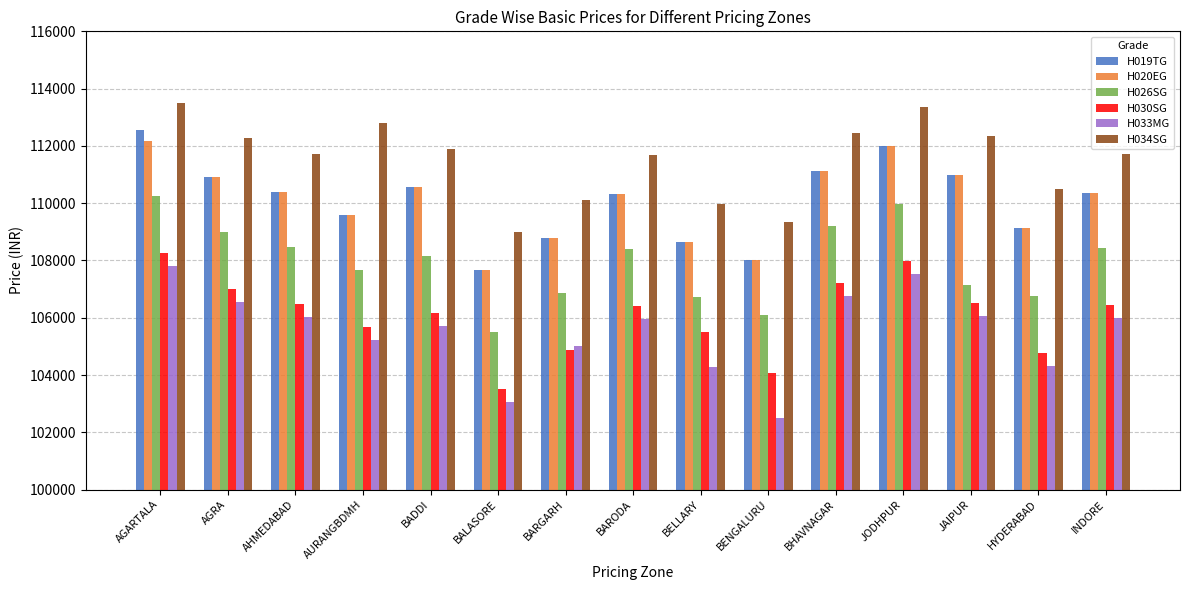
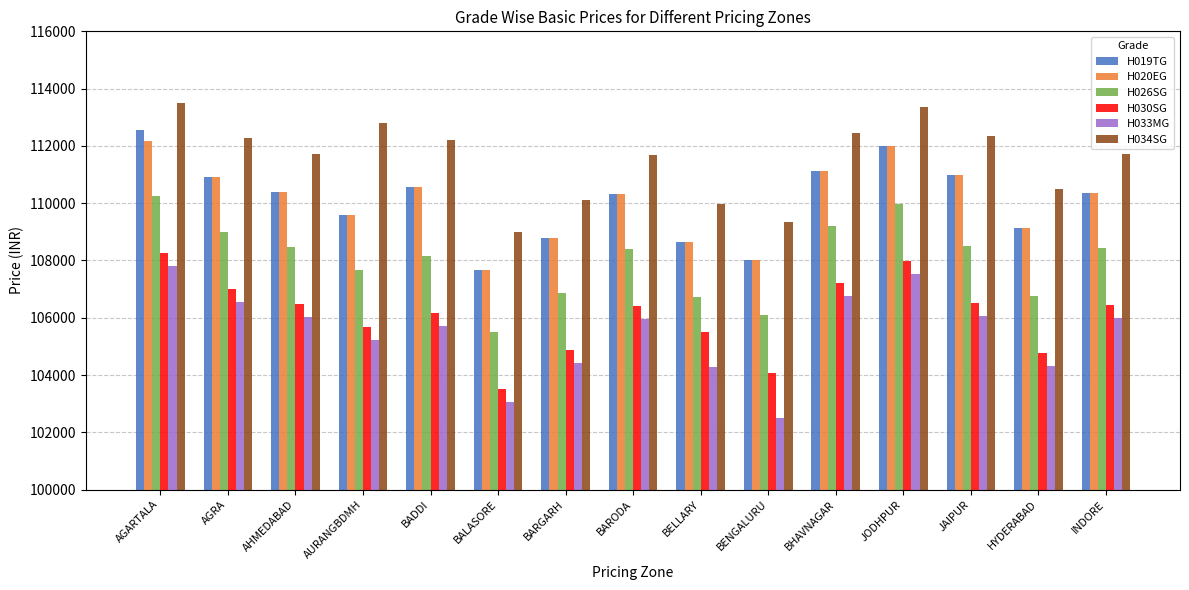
  {
    "H019TG": {
      "AGARTALA": 112600,
      "AGRA": 110900,
      "AHMEDABAD": 110400,
      "AURANGBDMH": 109600,
      "BADDI": 110600,
      "BALASORE": 107700,
      "BARGARH": 108800,
      "BARODA": 110300,
      "BELLARY": 108600,
      "BENGALURU": 108000,
      "BHAVNAGAR": 111100,
      "JODHPUR": 112000,
      "JAIPUR": 111000,
      "HYDERABAD": 109100,
      "INDORE": 110400
    },
    "H020EG": {
      "AGARTALA": 112200,
      "AGRA": 110900,
      "AHMEDABAD": 110400,
      "AURANGBDMH": 109600,
      "BADDI": 110600,
      "BALASORE": 107700,
      "BARGARH": 108800,
      "BARODA": 110300,
      "BELLARY": 108600,
      "BENGALURU": 108000,
      "BHAVNAGAR": 111100,
      "JODHPUR": 112000,
      "JAIPUR": 111000,
      "HYDERABAD": 109100,
      "INDORE": 110400
    },
    "H026SG": {
      "AGARTALA": 110200,
      "AGRA": 109000,
      "AHMEDABAD": 108500,
      "AURANGBDMH": 107700,
      "BADDI": 108200,
      "BALASORE": 105500,
      "BARGARH": 106900,
      "BARODA": 108400,
      "BELLARY": 106700,
      "BENGALURU": 106100,
      "BHAVNAGAR": 109200,
      "JODHPUR": 110000,
-     "JAIPUR": 107100,
+     "JAIPUR": 108500,
      "HYDERABAD": 106800,
      "INDORE": 108400
    },
    "H030SG": {
      "AGARTALA": 108200,
      "AGRA": 107000,
      "AHMEDABAD": 106500,
      "AURANGBDMH": 105700,
      "BADDI": 106200,
      "BALASORE": 103500,
      "BARGARH": 104900,
      "BARODA": 106400,
      "BELLARY": 105500,
      "BENGALURU": 104100,
      "BHAVNAGAR": 107200,
      "JODHPUR": 108000,
      "JAIPUR": 106500,
      "HYDERABAD": 104800,
      "INDORE": 106400
    },
    "H033MG": {
      "AGARTALA": 107800,
      "AGRA": 106600,
      "AHMEDABAD": 106000,
      "AURANGBDMH": 105200,
      "BADDI": 105700,
      "BALASORE": 103100,
-     "BARGARH": 105000,
+     "BARGARH": 104400,
      "BARODA": 106000,
      "BELLARY": 104300,
      "BENGALURU": 102500,
      "BHAVNAGAR": 106700,
      "JODHPUR": 107500,
      "JAIPUR": 106100,
      "HYDERABAD": 104300,
      "INDORE": 106000
    },
    "H034SG": {
      "AGARTALA": 113500,
      "AGRA": 112300,
      "AHMEDABAD": 111700,
      "AURANGBDMH": 112800,
-     "BADDI": 111900,
+     "BADDI": 112200,
      "BALASORE": 109000,
      "BARGARH": 110100,
      "BARODA": 111700,
      "BELLARY": 110000,
      "BENGALURU": 109300,
      "BHAVNAGAR": 112500,
      "JODHPUR": 113400,
      "JAIPUR": 112300,
      "HYDERABAD": 110500,
      "INDORE": 111700
    }
  }
